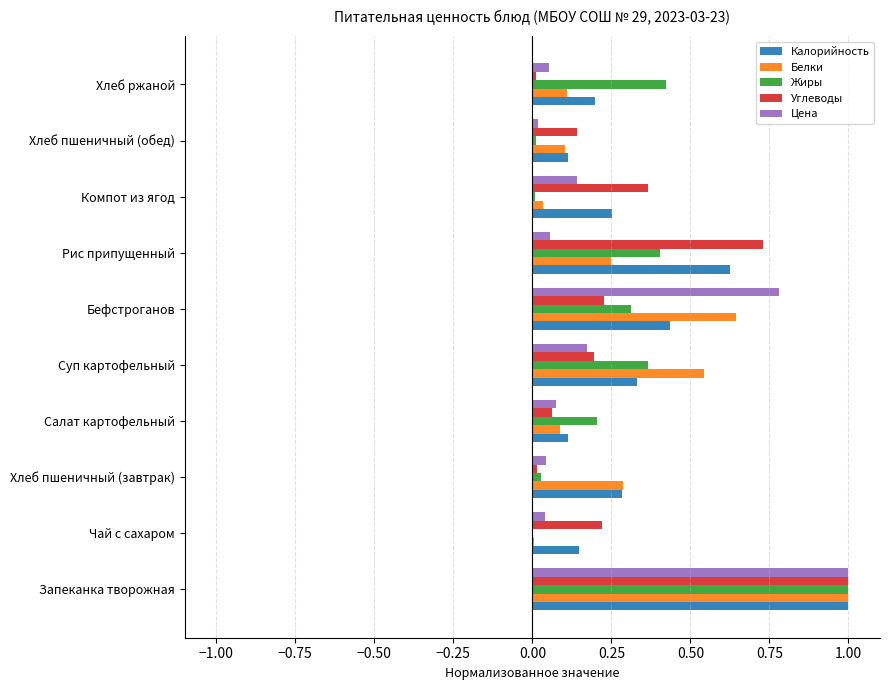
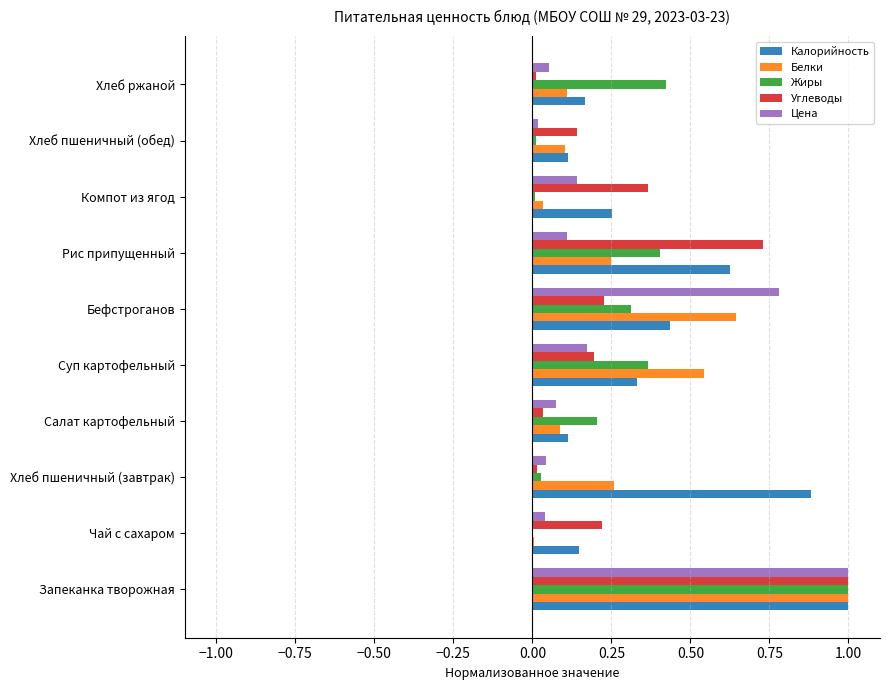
  {
    "Калорийность": {
-     "Хлеб ржаной": 0.20,
+     "Хлеб ржаной": 0.17,
      "Хлеб пшеничный (обед)": 0.11,
      "Компот из ягод": 0.25,
      "Рис припущенный": 0.63,
      "Бефстроганов": 0.44,
      "Суп картофельный": 0.33,
      "Салат картофельный": 0.11,
-     "Хлеб пшеничный (завтрак)": 0.28,
+     "Хлеб пшеничный (завтрак)": 0.88,
      "Чай с сахаром": 0.15,
      "Запеканка творожная": 1.00
    },
    "Белки": {
      "Хлеб ржаной": 0.11,
      "Хлеб пшеничный (обед)": 0.10,
      "Компот из ягод": 0.03,
      "Рис припущенный": 0.25,
      "Бефстроганов": 0.64,
      "Суп картофельный": 0.54,
      "Салат картофельный": 0.09,
-     "Хлеб пшеничный (завтрак)": 0.29,
+     "Хлеб пшеничный (завтрак)": 0.26,
      "Запеканка творожная": 1.00
    },
    "Жиры": {
      "Хлеб ржаной": 0.42,
      "Хлеб пшеничный (обед)": 0.01,
      "Компот из ягод": 0.01,
      "Рис припущенный": 0.40,
      "Бефстроганов": 0.31,
      "Суп картофельный": 0.36,
      "Салат картофельный": 0.21,
      "Хлеб пшеничный (завтрак)": 0.03,
      "Запеканка творожная": 1.00
    },
    "Углеводы": {
      "Хлеб ржаной": 0.01,
      "Хлеб пшеничный (обед)": 0.14,
      "Компот из ягод": 0.37,
      "Рис припущенный": 0.73,
      "Бефстроганов": 0.23,
      "Суп картофельный": 0.19,
-     "Салат картофельный": 0.06,
+     "Салат картофельный": 0.03,
      "Хлеб пшеничный (завтрак)": 0.02,
      "Чай с сахаром": 0.22,
      "Запеканка творожная": 1.00
    },
    "Цена": {
      "Хлеб ржаной": 0.05,
      "Хлеб пшеничный (обед)": 0.02,
      "Компот из ягод": 0.14,
-     "Рис припущенный": 0.06,
+     "Рис припущенный": 0.11,
      "Бефстроганов": 0.78,
      "Суп картофельный": 0.17,
      "Салат картофельный": 0.08,
      "Хлеб пшеничный (завтрак)": 0.04,
      "Чай с сахаром": 0.04,
      "Запеканка творожная": 1.00
    }
  }
